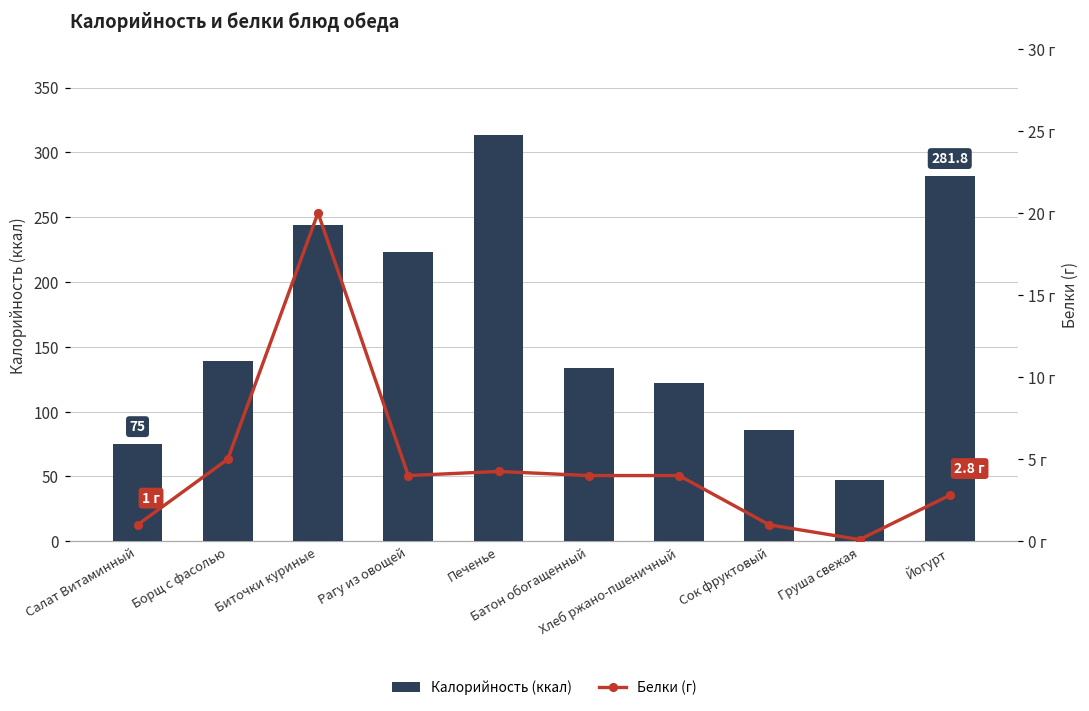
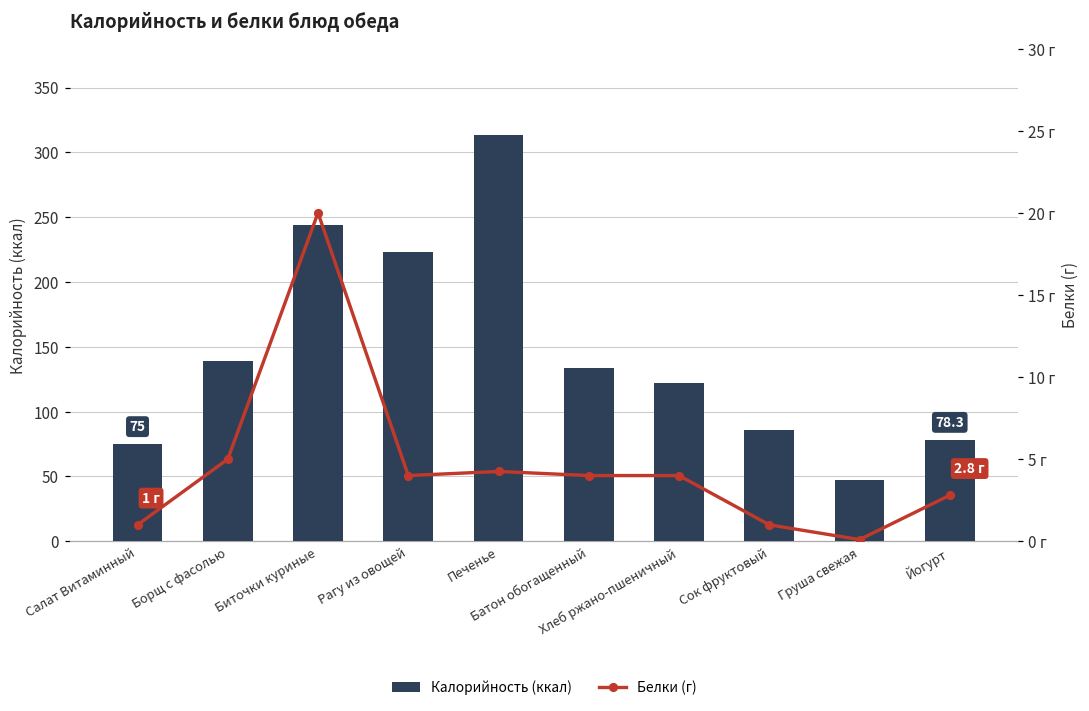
  {
    "Калорийность (ккал)": {
-     "Йогурт": 281.8
+     "Йогурт": 78.3
    }
  }
